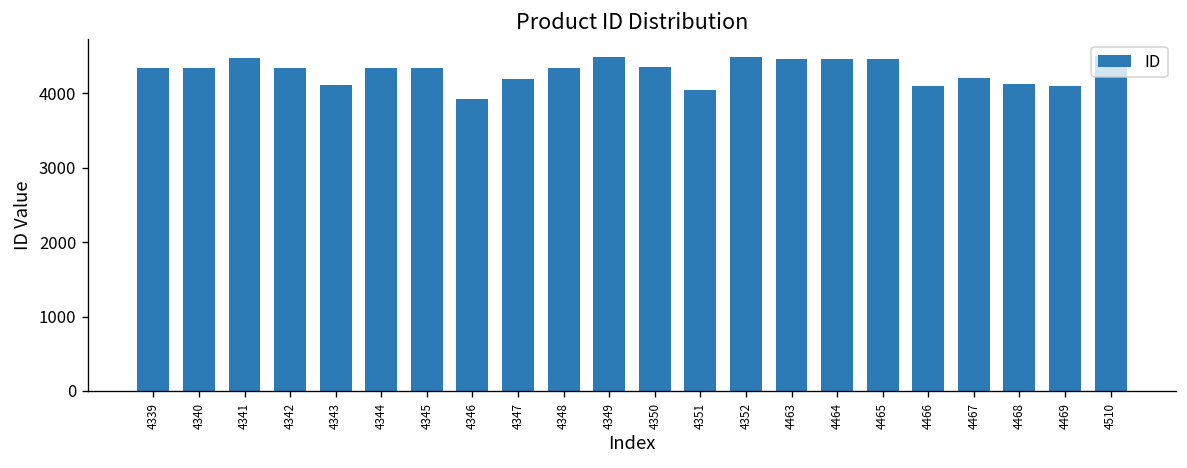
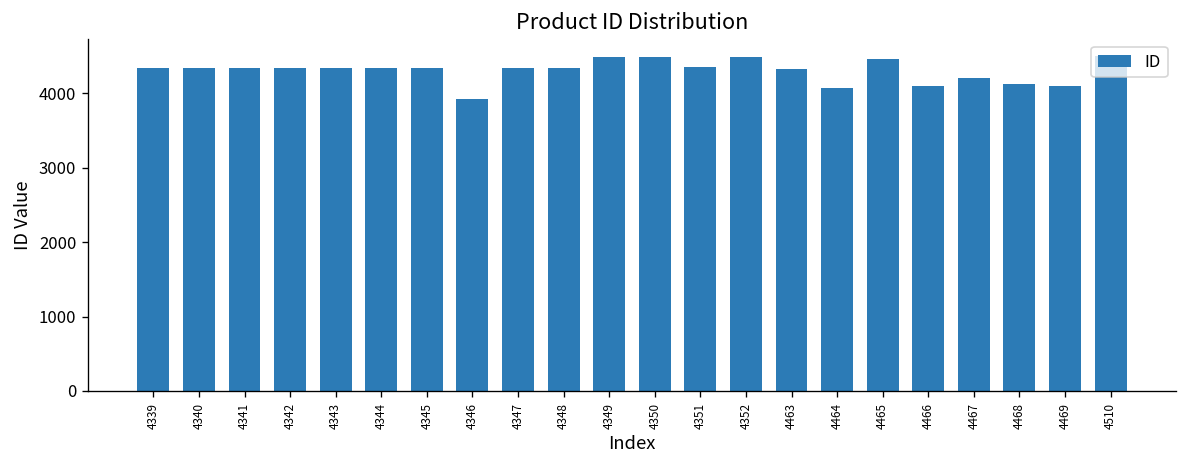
  {
    "4339": 4300,
    "4340": 4300,
-   "4341": 4500,
+   "4341": 4300,
    "4342": 4300,
-   "4343": 4100,
+   "4343": 4300,
    "4344": 4300,
    "4345": 4300,
    "4346": 3900,
-   "4347": 4200,
+   "4347": 4300,
    "4348": 4300,
    "4349": 4500,
-   "4350": 4400,
-   "4351": 4100,
+   "4350": 4500,
+   "4351": 4400,
    "4352": 4500,
-   "4463": 4500,
-   "4464": 4500,
+   "4463": 4300,
+   "4464": 4100,
    "4465": 4500,
    "4466": 4100,
    "4467": 4200,
    "4468": 4100,
    "4469": 4100
  }
